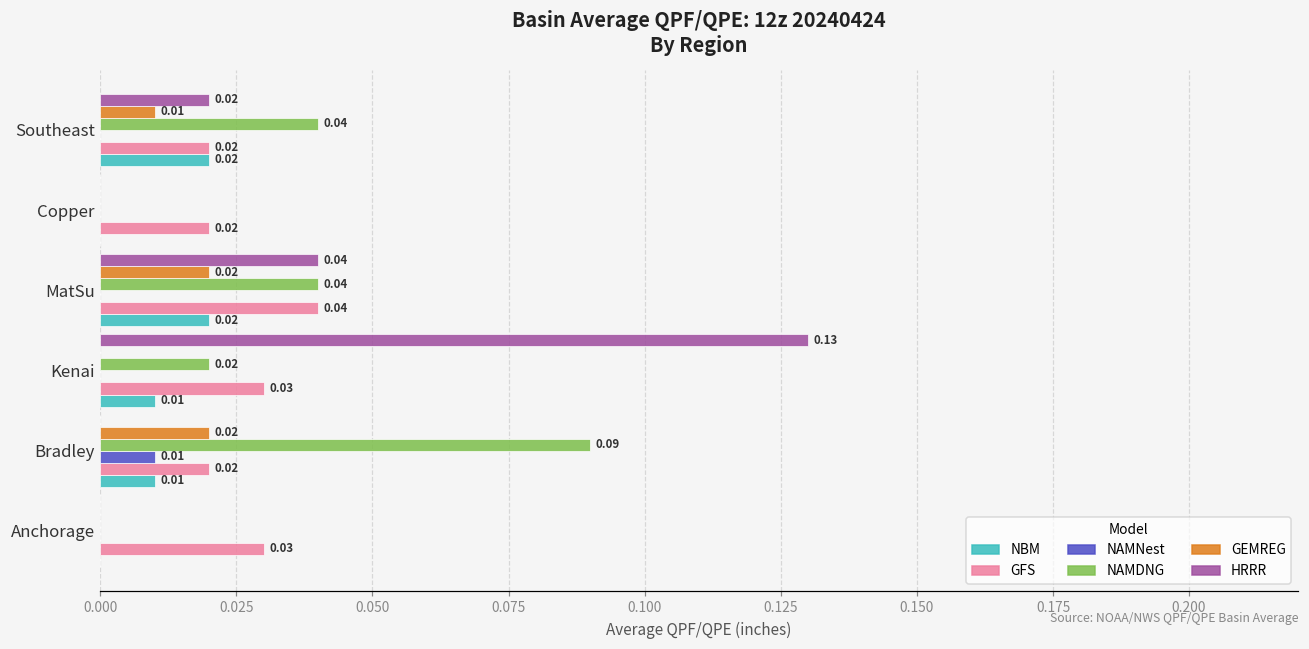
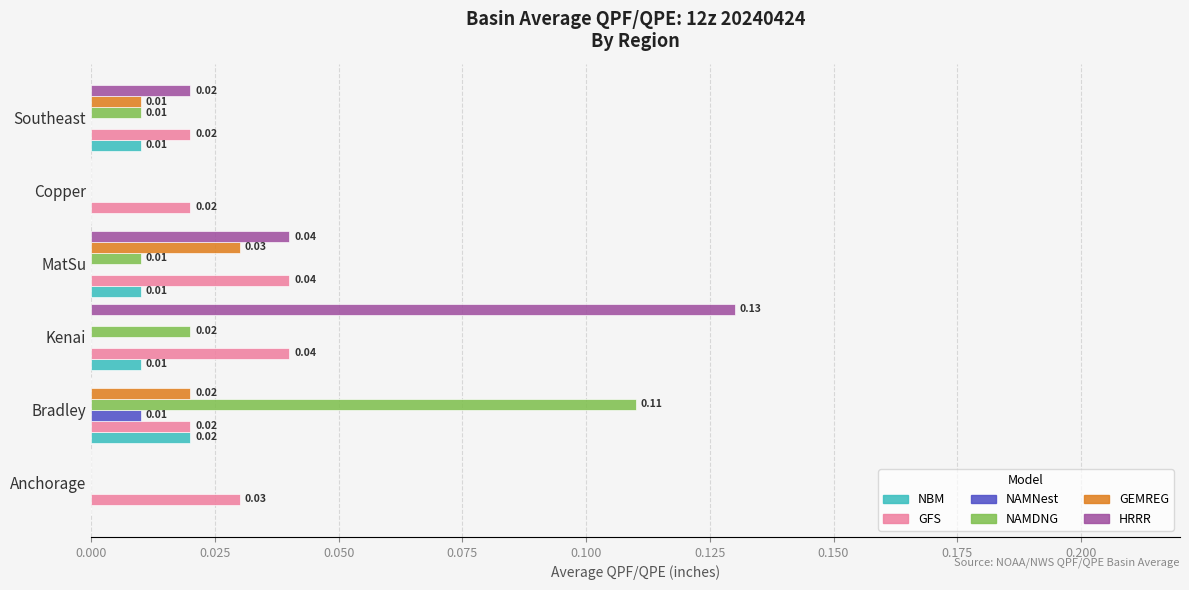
  {
    "NBM": {
-     "Southeast": 0.02,
-     "MatSu": 0.02,
+     "Southeast": 0.01,
+     "MatSu": 0.01,
      "Kenai": 0.01,
-     "Bradley": 0.01
+     "Bradley": 0.02
    },
    "GFS": {
      "Southeast": 0.02,
      "Copper": 0.02,
      "MatSu": 0.04,
-     "Kenai": 0.03,
+     "Kenai": 0.04,
      "Bradley": 0.02,
      "Anchorage": 0.03
    },
    "NAMNest": {
      "Bradley": 0.01
    },
    "NAMDNG": {
-     "Southeast": 0.04,
-     "MatSu": 0.04,
+     "Southeast": 0.01,
+     "MatSu": 0.01,
      "Kenai": 0.02,
-     "Bradley": 0.09
+     "Bradley": 0.11
    },
    "GEMREG": {
      "Southeast": 0.01,
-     "MatSu": 0.02,
+     "MatSu": 0.03,
      "Bradley": 0.02
    },
    "HRRR": {
      "Southeast": 0.02,
      "MatSu": 0.04,
      "Kenai": 0.13
    }
  }
